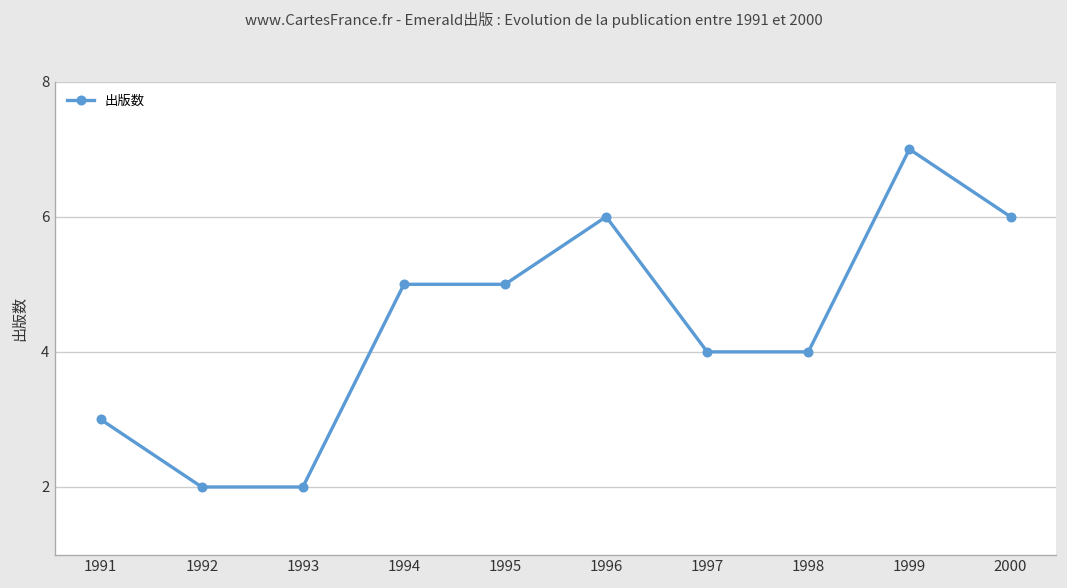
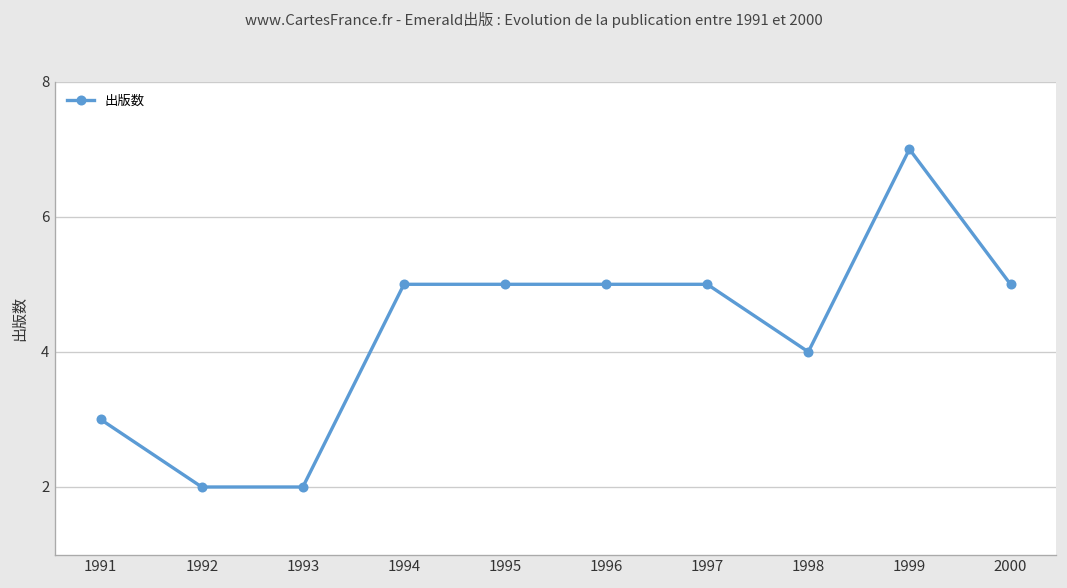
  {
    "1991": 3,
    "1992": 2,
    "1993": 2,
    "1994": 5,
    "1995": 5,
-   "1996": 6,
-   "1997": 4,
+   "1996": 5,
+   "1997": 5,
    "1998": 4,
    "1999": 7,
-   "2000": 6
+   "2000": 5
  }
